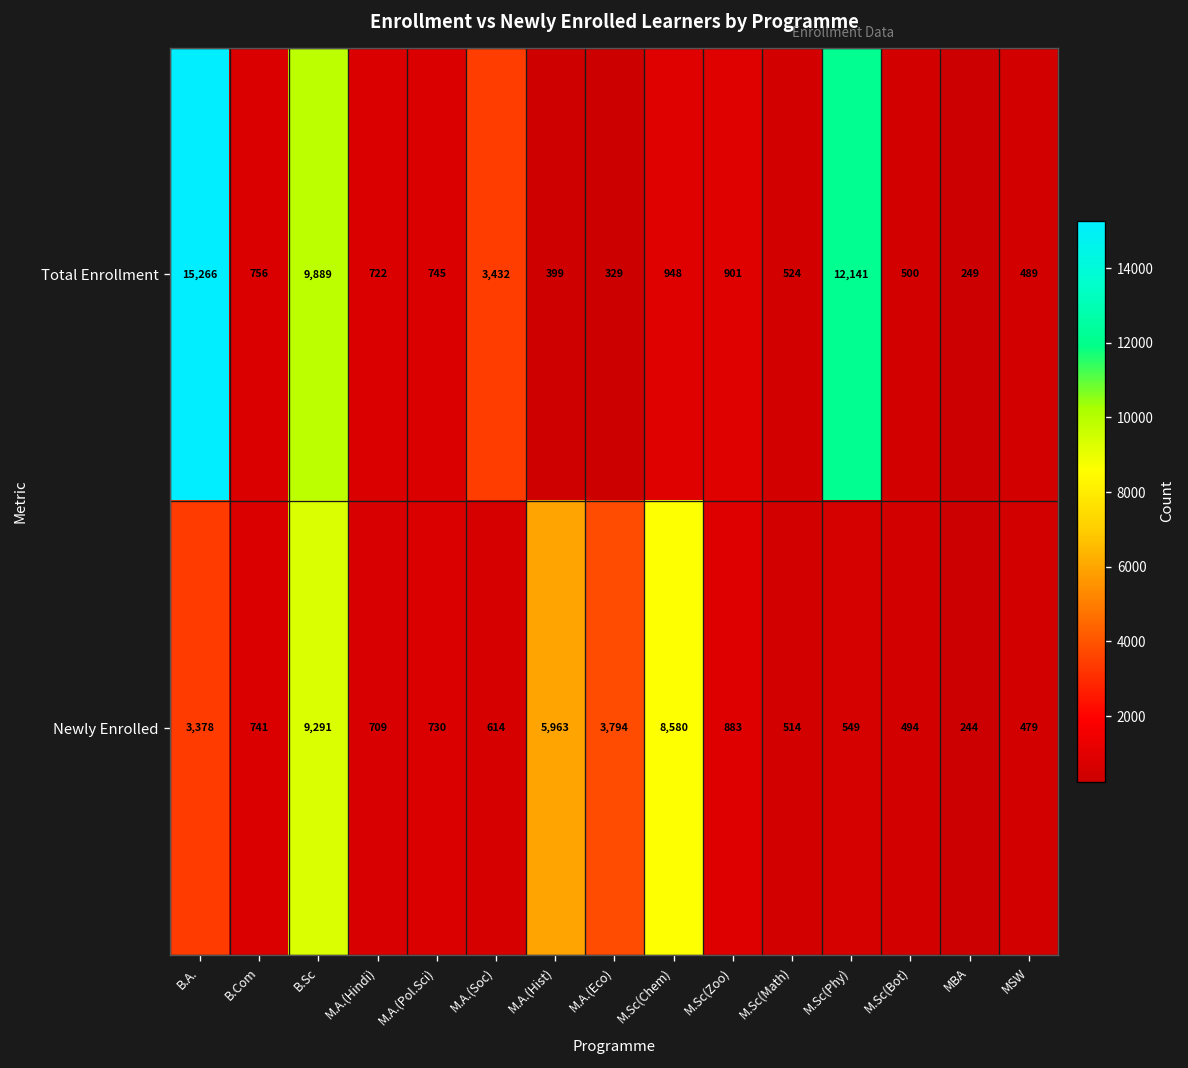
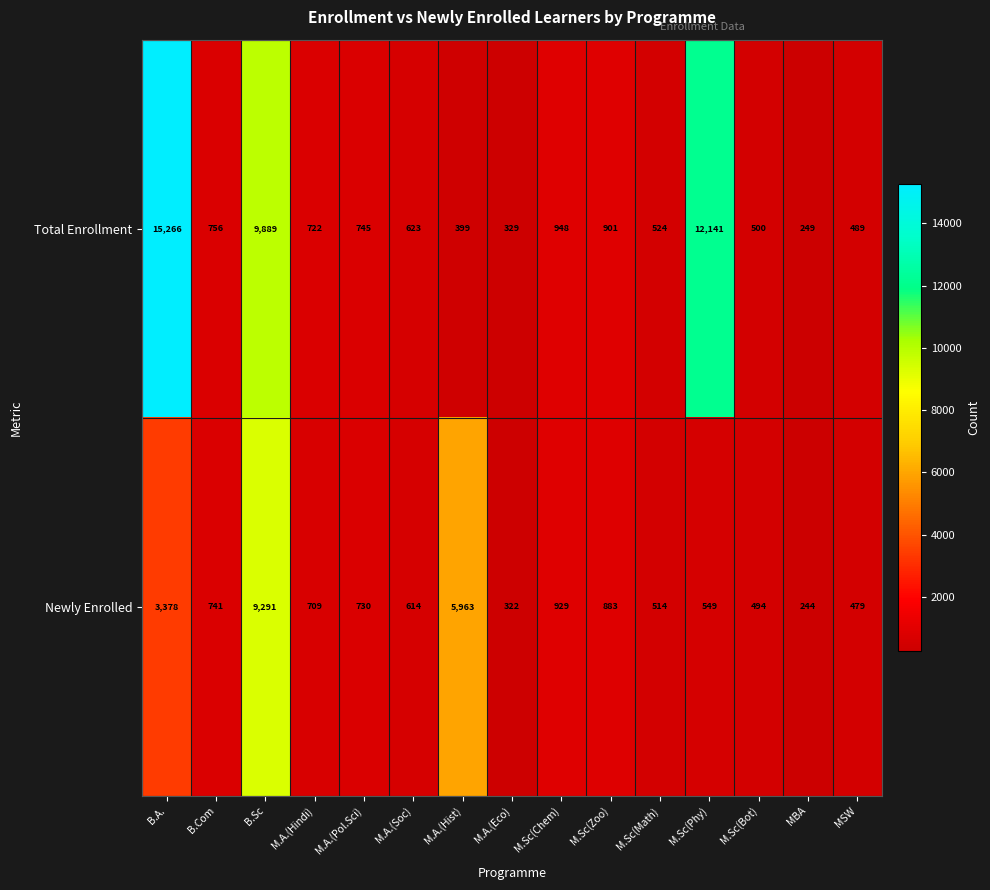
  {
    "Total Enrollment": {
      "B.A.": "15,266",
      "B.Com": "756",
      "B.Sc": "9,889",
      "M.A.(Hindi)": "722",
      "M.A.(Pol.Sci)": "745",
-     "M.A.(Soc)": "3,432",
+     "M.A.(Soc)": "623",
      "M.A.(Hist)": "399",
      "M.A.(Eco)": "329",
      "M.Sc(Chem)": "948",
      "M.Sc(Zoo)": "901",
      "M.Sc(Math)": "524",
      "M.Sc(Phy)": "12,141",
      "M.Sc(Bot)": "500",
      "MBA": "249",
      "MSW": "489"
    },
    "Newly Enrolled": {
      "B.A.": "3,378",
      "B.Com": "741",
      "B.Sc": "9,291",
      "M.A.(Hindi)": "709",
      "M.A.(Pol.Sci)": "730",
      "M.A.(Soc)": "614",
      "M.A.(Hist)": "5,963",
-     "M.A.(Eco)": "3,794",
-     "M.Sc(Chem)": "8,580",
+     "M.A.(Eco)": "322",
+     "M.Sc(Chem)": "929",
      "M.Sc(Zoo)": "883",
      "M.Sc(Math)": "514",
      "M.Sc(Phy)": "549",
      "M.Sc(Bot)": "494",
      "MBA": "244",
      "MSW": "479"
    }
  }
